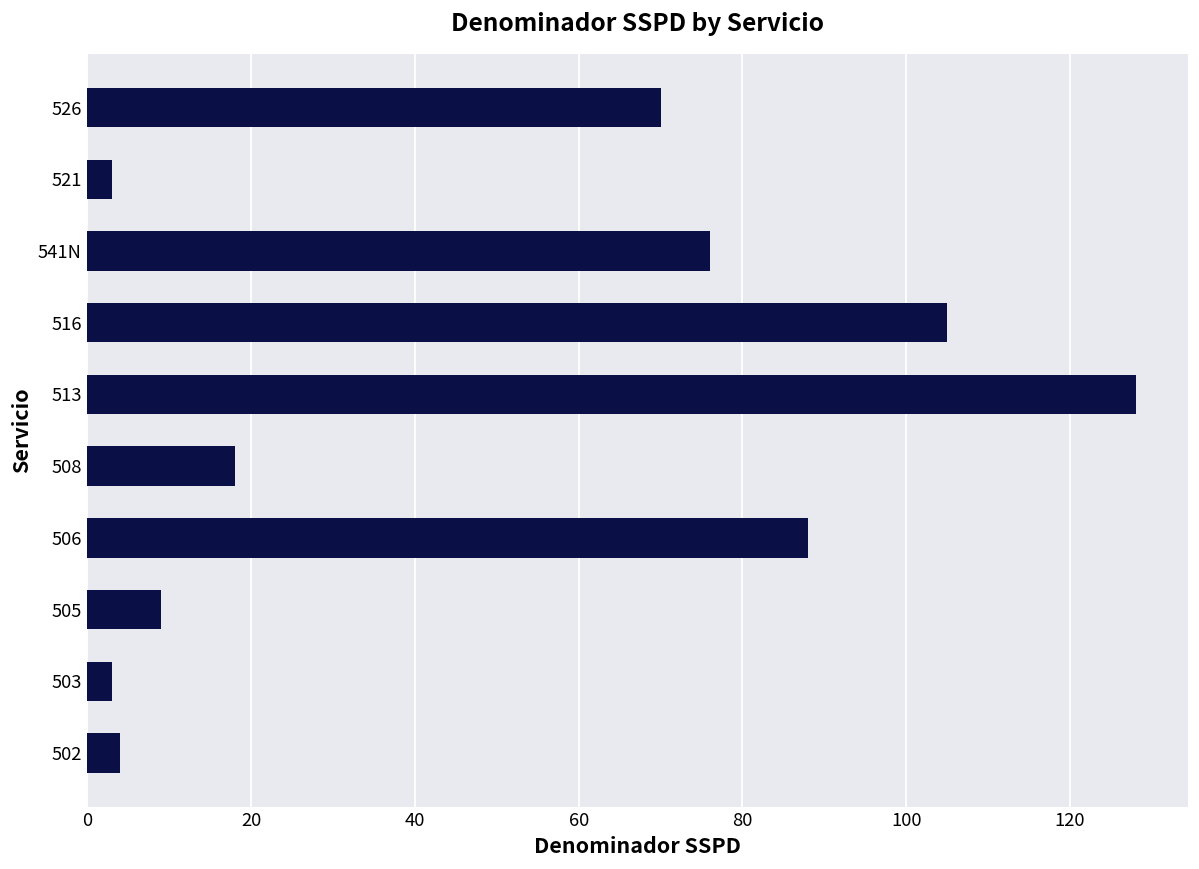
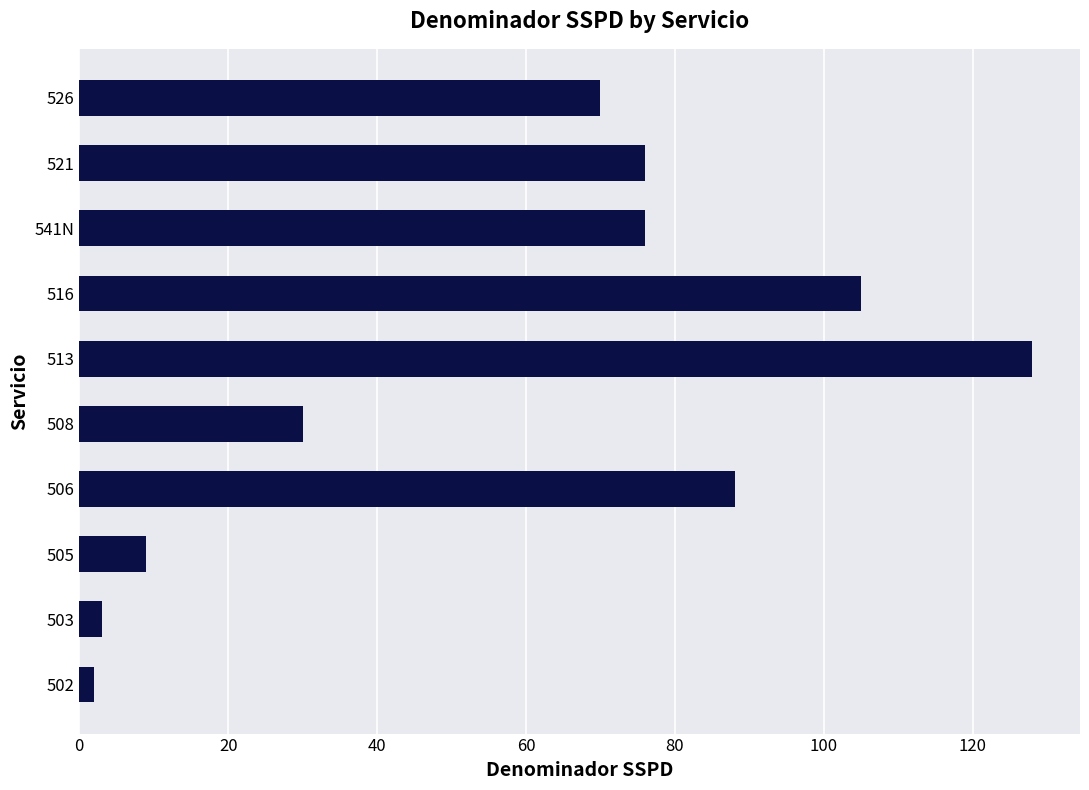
  {
    "526": 70,
-   "521": 3,
+   "521": 76,
    "541N": 76,
    "516": 105,
    "513": 128,
-   "508": 18,
+   "508": 30,
    "506": 88,
    "505": 9,
    "503": 3,
-   "502": 4
+   "502": 2
  }
